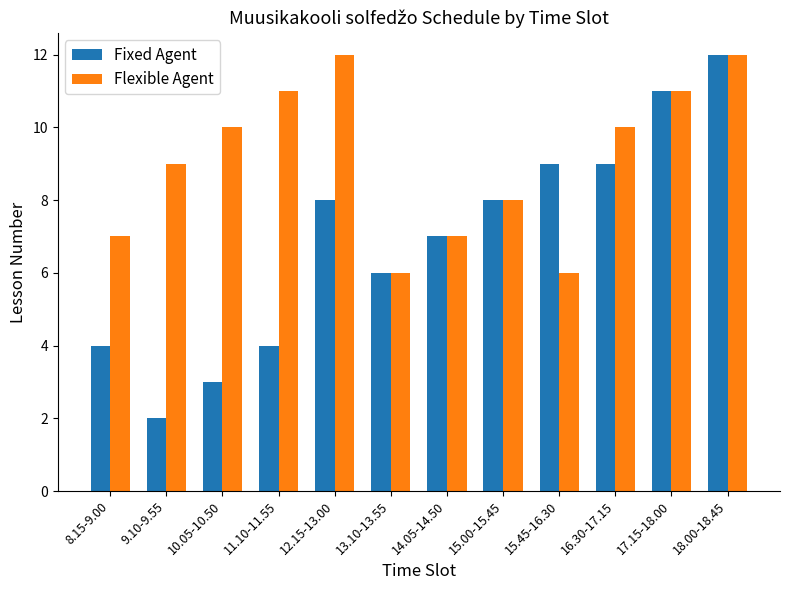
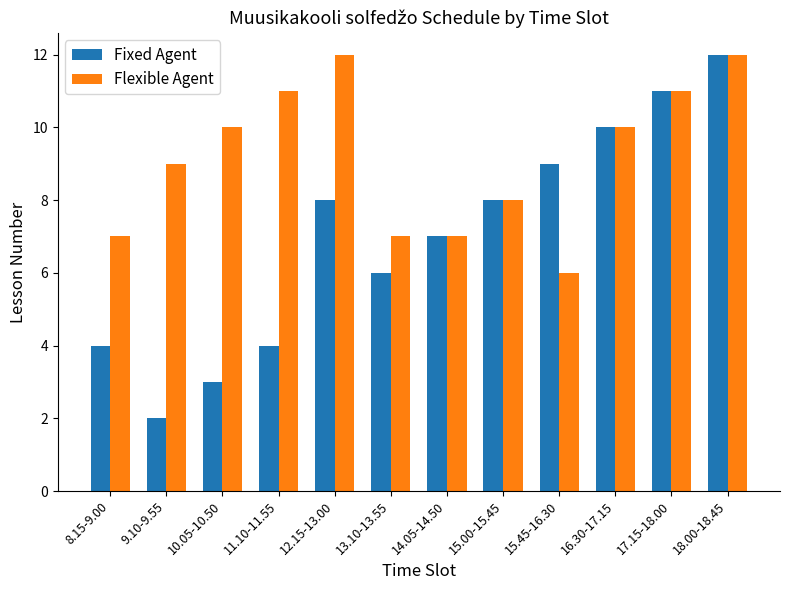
  {
    "Fixed Agent": {
      "8.15-9.00": 4,
      "9.10-9.55": 2,
      "10.05-10.50": 3,
      "11.10-11.55": 4,
      "12.15-13.00": 8,
      "13.10-13.55": 6,
      "14.05-14.50": 7,
      "15.00-15.45": 8,
      "15.45-16.30": 9,
-     "16.30-17.15": 9,
+     "16.30-17.15": 10,
      "17.15-18.00": 11,
      "18.00-18.45": 12
    },
    "Flexible Agent": {
      "8.15-9.00": 7,
      "9.10-9.55": 9,
      "10.05-10.50": 10,
      "11.10-11.55": 11,
      "12.15-13.00": 12,
-     "13.10-13.55": 6,
+     "13.10-13.55": 7,
      "14.05-14.50": 7,
      "15.00-15.45": 8,
      "15.45-16.30": 6,
      "16.30-17.15": 10,
      "17.15-18.00": 11,
      "18.00-18.45": 12
    }
  }
